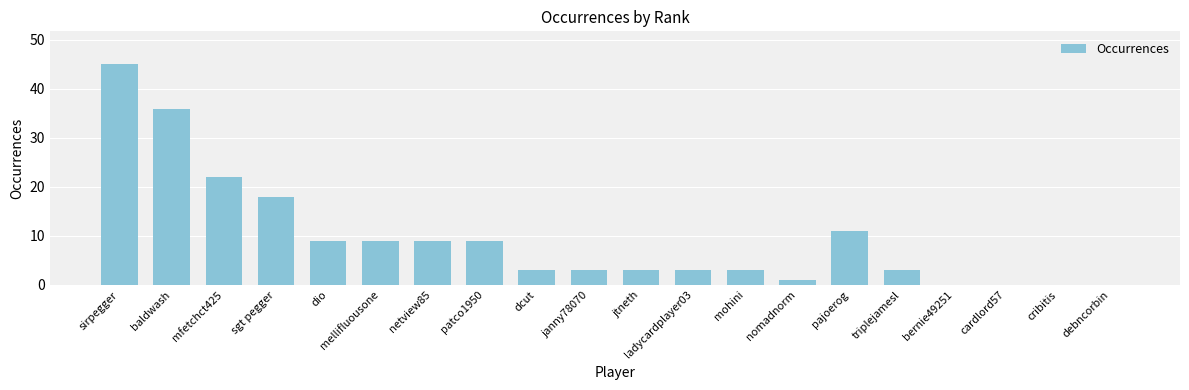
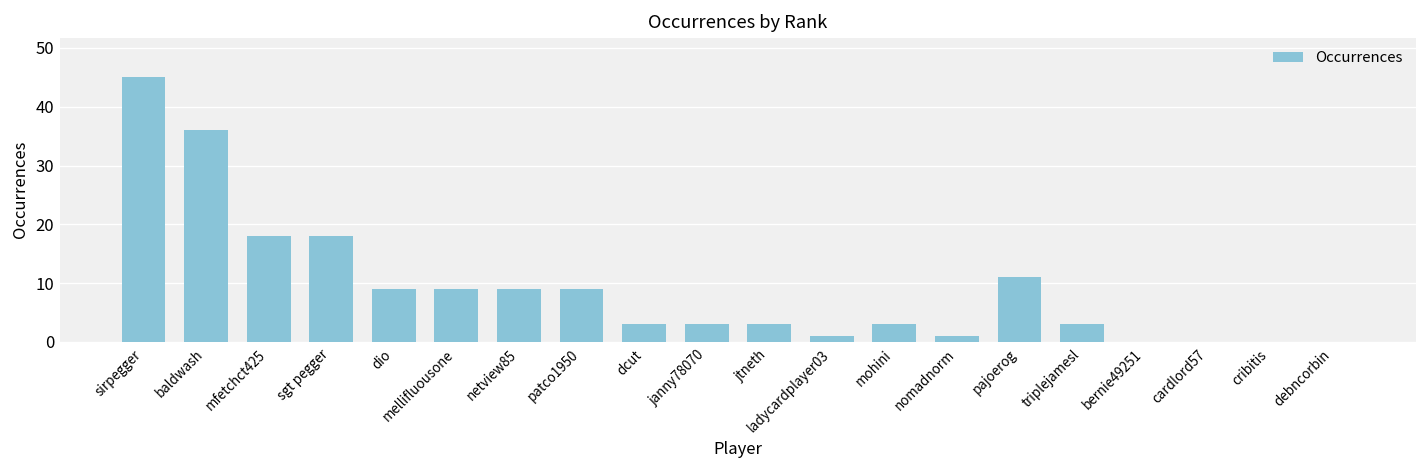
  {
    "sirpegger": 45,
    "baldwash": 36,
-   "mfetchct425": 22,
+   "mfetchct425": 18,
    "sgt pegger": 18,
    "dio": 9,
    "mellifluousone": 9,
    "netview85": 9,
    "patco1950": 9,
    "dcut": 3,
    "janny78070": 3,
    "jtneth": 3,
-   "ladycardplayer03": 3,
+   "ladycardplayer03": 1,
    "mohini": 3,
    "nomadnorm": 1,
    "pajoerog": 11,
    "triplejamesl": 3,
    "bernie49251": 0,
    "cardlord57": 0,
    "cribitis": 0,
    "debncorbin": 0
  }
